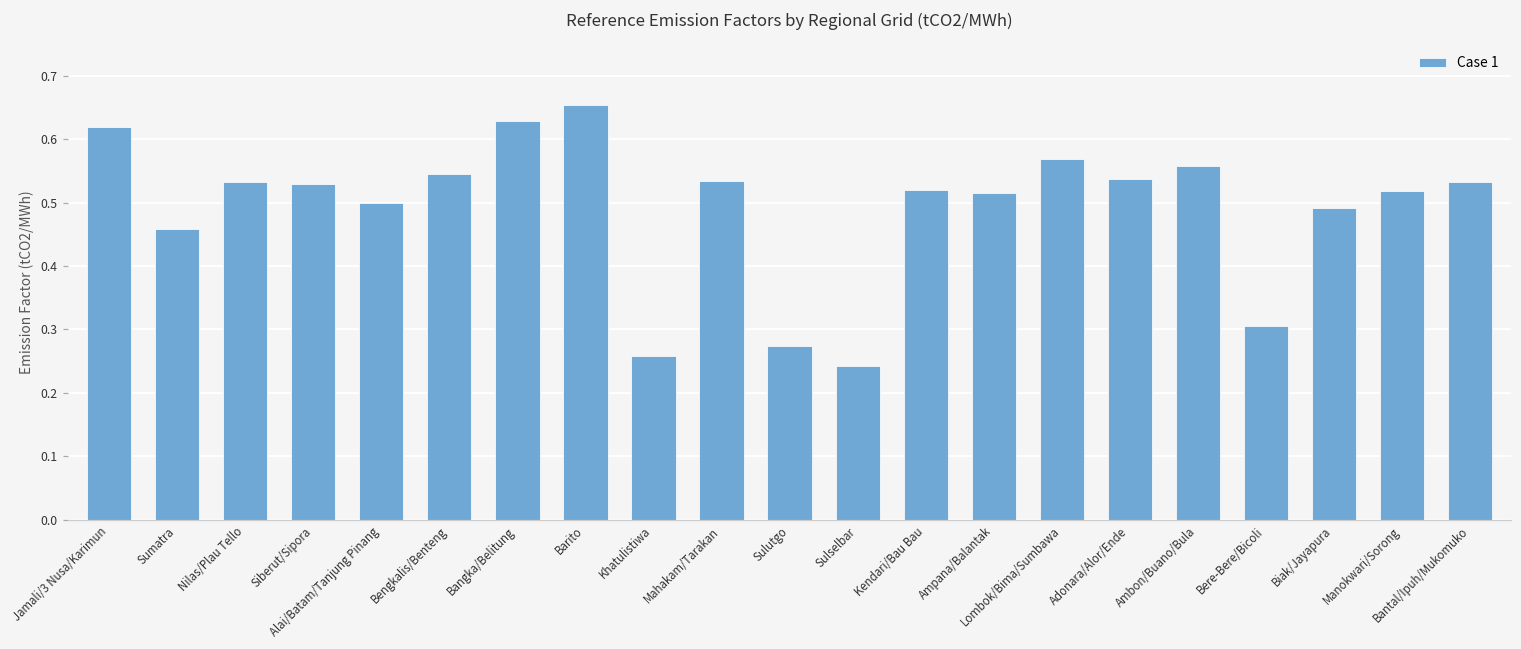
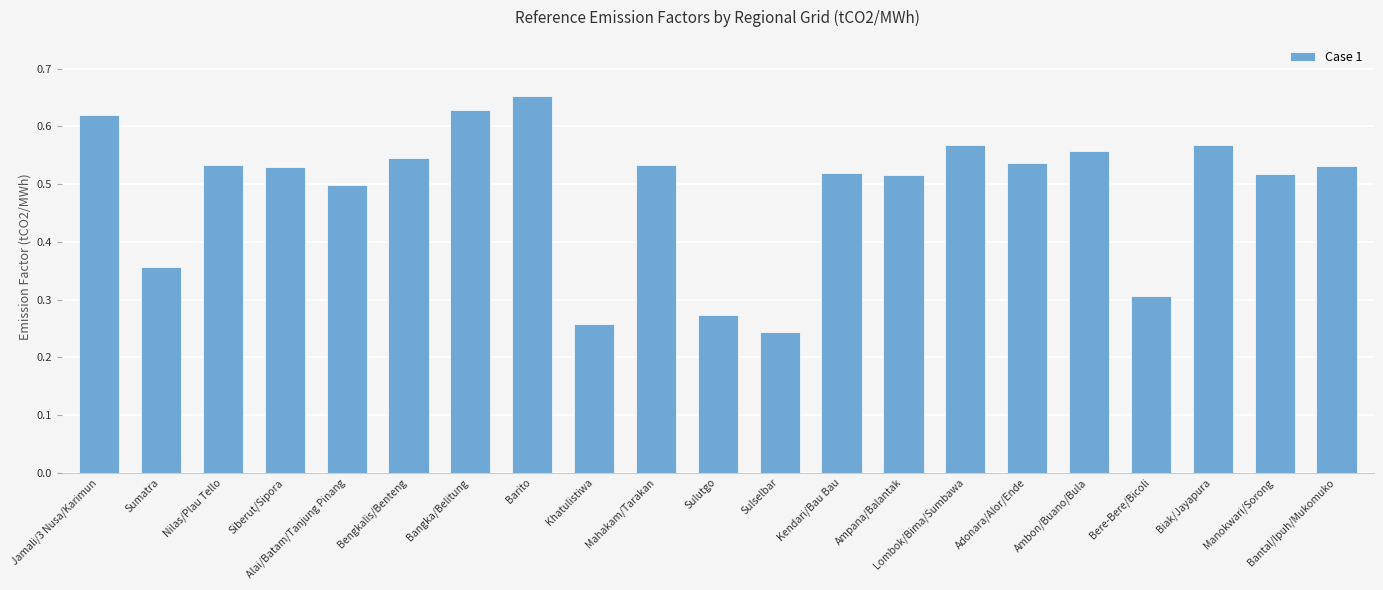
  {
    "Jamali/3 Nusa/Karimun": 0.62,
-   "Sumatra": 0.46,
+   "Sumatra": 0.36,
    "Nilas/Plau Tello": 0.53,
    "Siberut/Sipora": 0.53,
    "Alai/Batam/Tanjung Pinang": 0.50,
    "Bengkalis/Benteng": 0.55,
    "Bangka/Belitung": 0.63,
    "Barito": 0.65,
    "Khatulistiwa": 0.26,
    "Mahakam/Tarakan": 0.53,
    "Sulutgo": 0.27,
    "Sulselbar": 0.24,
    "Kendari/Bau Bau": 0.52,
    "Ampana/Balantak": 0.52,
    "Lombok/Bima/Sumbawa": 0.57,
    "Adonara/Alor/Ende": 0.54,
    "Ambon/Buano/Bula": 0.56,
    "Bere-Bere/Bicoli": 0.31,
-   "Biak/Jayapura": 0.49,
+   "Biak/Jayapura": 0.57,
    "Manokwari/Sorong": 0.52,
    "Bantal/Ipuh/Mukomuko": 0.53
  }
